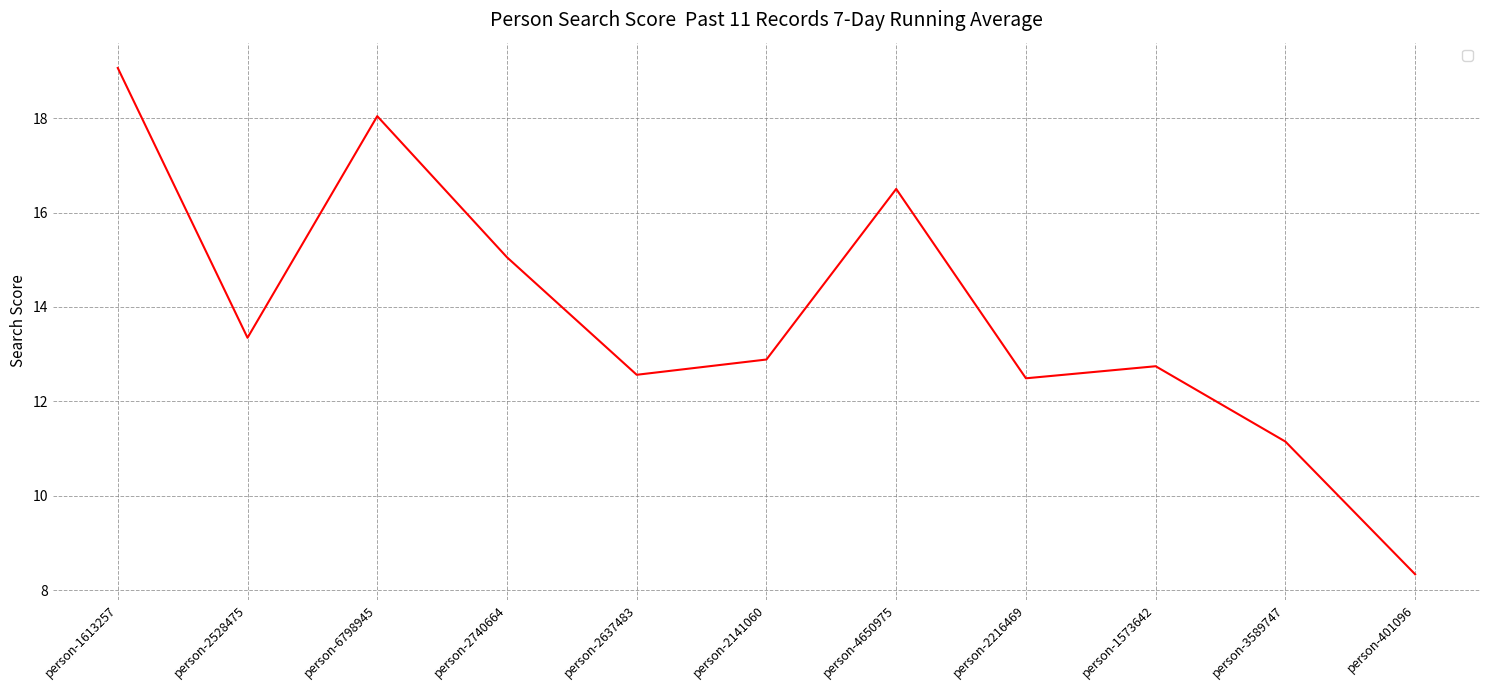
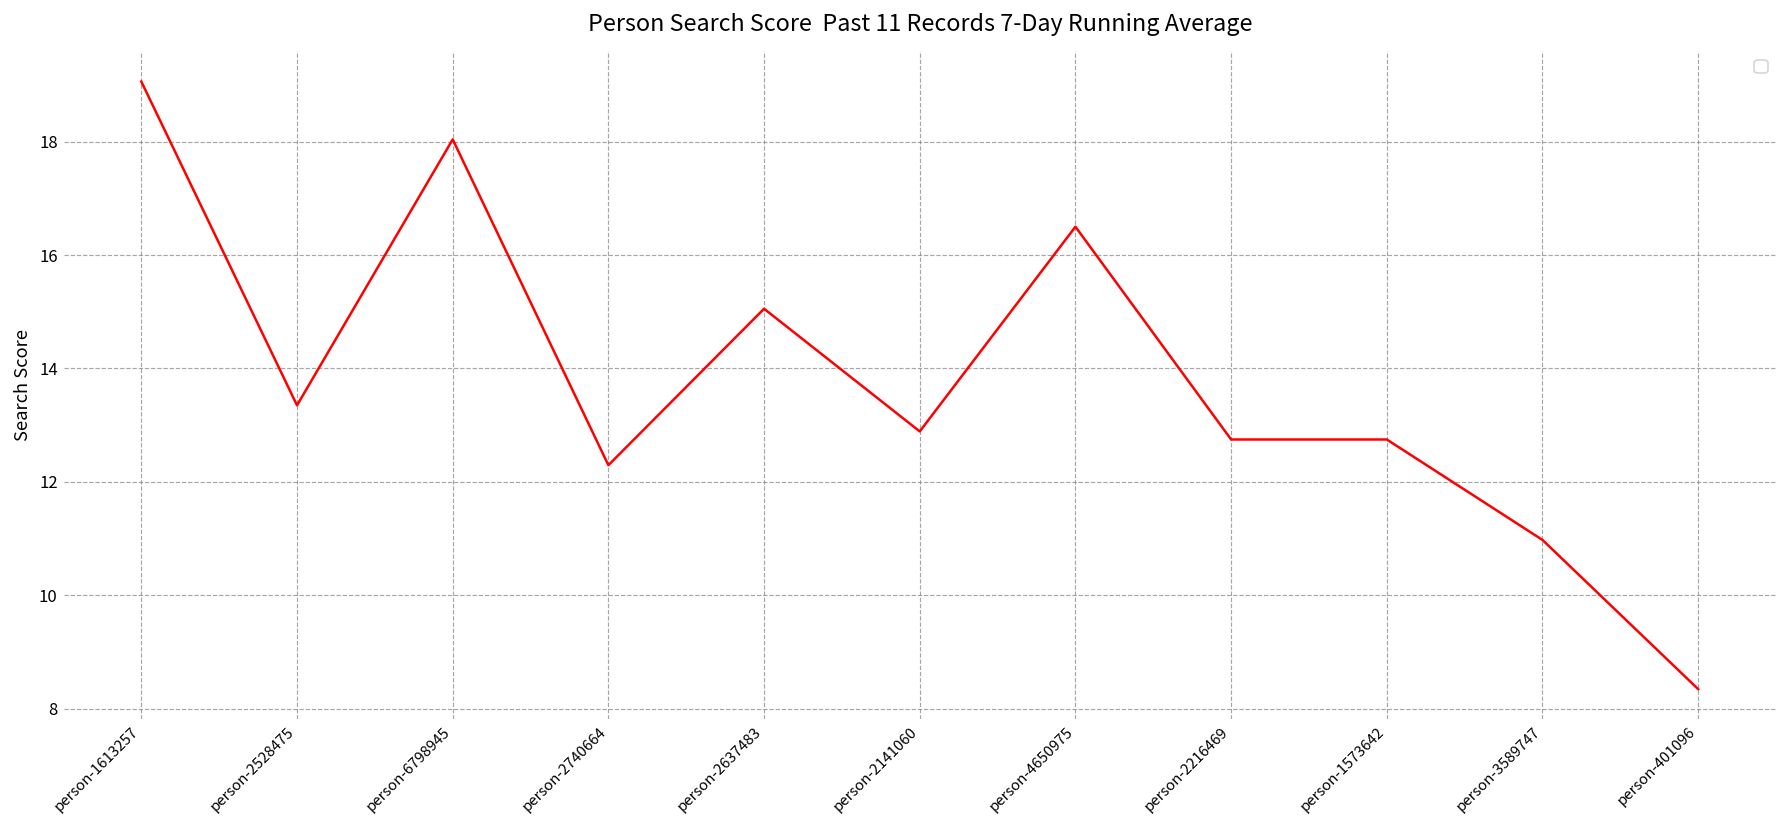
  {
    "person-1613257": 19.1,
    "person-2528475": 13.3,
    "person-6798945": 18.0,
-   "person-2740664": 15.1,
-   "person-2637483": 12.6,
+   "person-2740664": 12.3,
+   "person-2637483": 15.1,
    "person-2141060": 12.9,
    "person-4650975": 16.5,
-   "person-2216469": 12.5,
+   "person-2216469": 12.7,
    "person-1573642": 12.7,
-   "person-3589747": 11.2,
+   "person-3589747": 11.0,
    "person-401096": 8.3
  }
